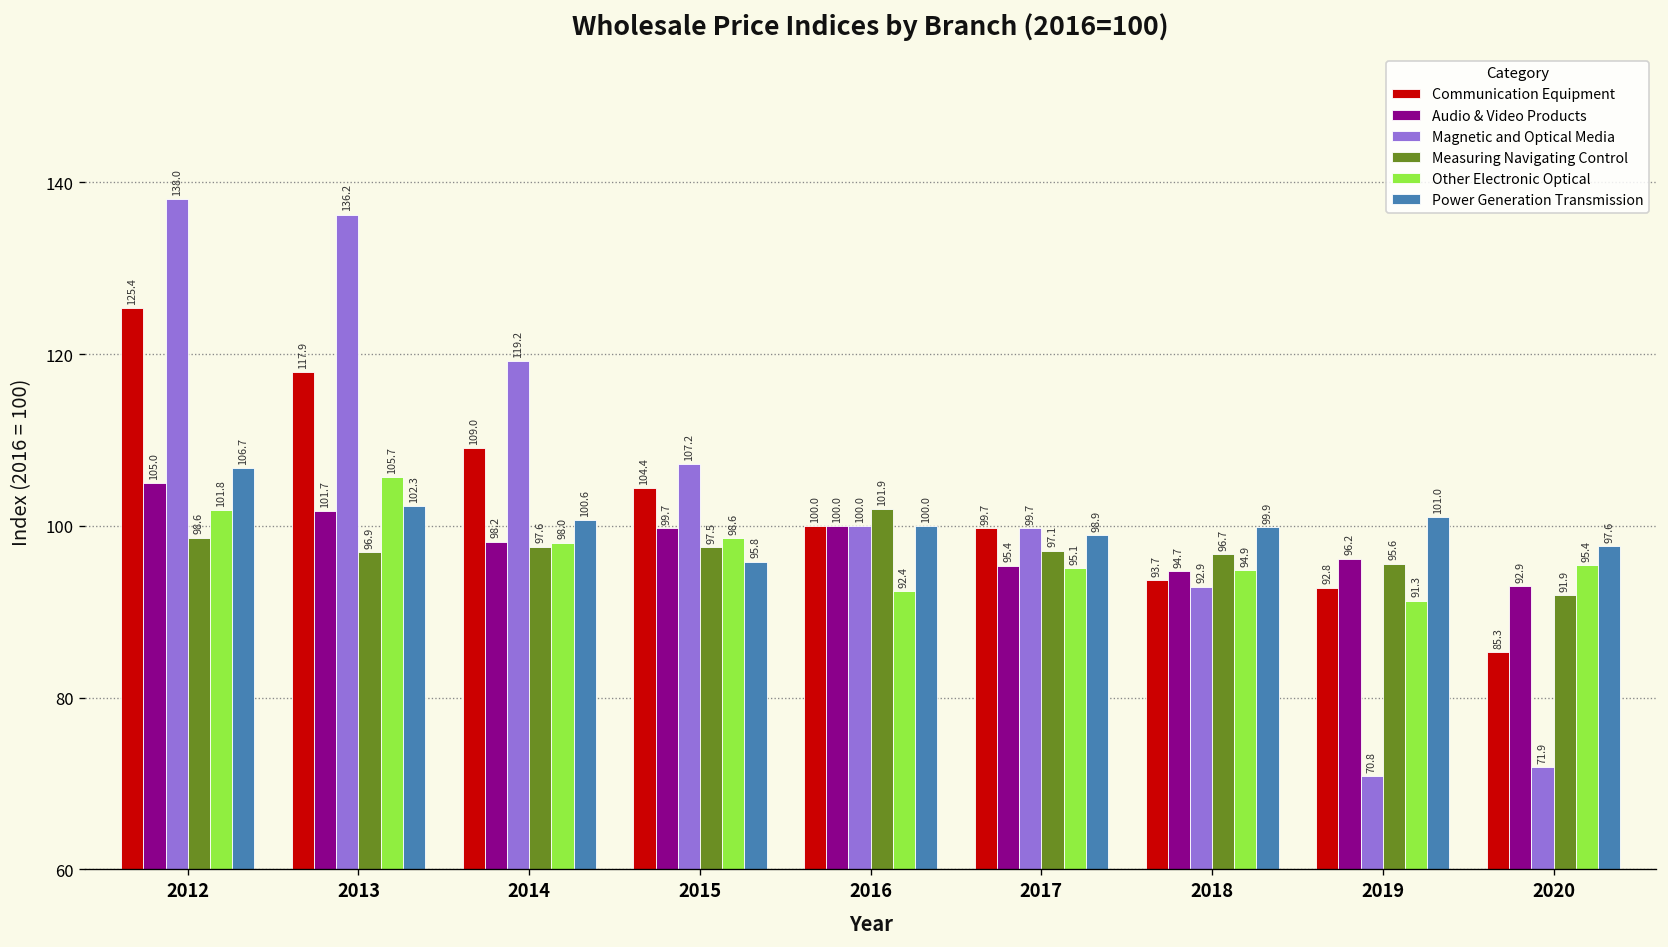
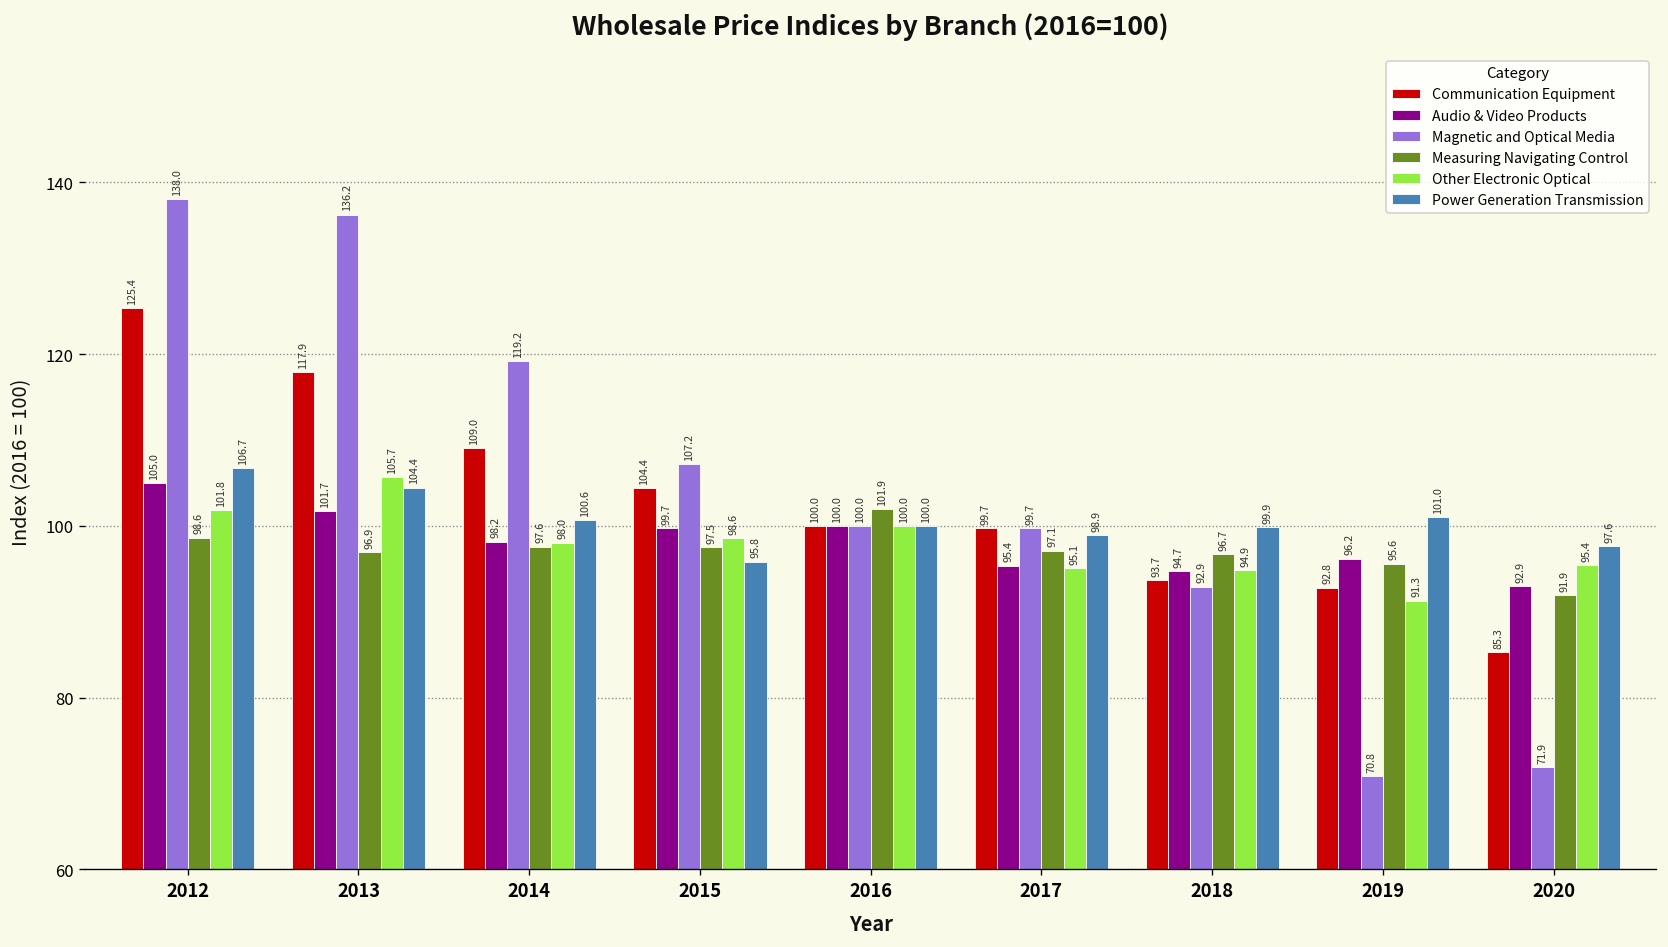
  {
    "Communication Equipment": {
      "2012": 125.4,
      "2013": 117.9,
      "2014": 109.0,
      "2015": 104.4,
      "2016": 100.0,
      "2017": 99.7,
      "2018": 93.7,
      "2019": 92.8,
      "2020": 85.3
    },
    "Audio & Video Products": {
      "2012": 105.0,
      "2013": 101.7,
      "2014": 98.2,
      "2015": 99.7,
      "2016": 100.0,
      "2017": 95.4,
      "2018": 94.7,
      "2019": 96.2,
      "2020": 92.9
    },
    "Magnetic and Optical Media": {
      "2012": 138.0,
      "2013": 136.2,
      "2014": 119.2,
      "2015": 107.2,
      "2016": 100.0,
      "2017": 99.7,
      "2018": 92.9,
      "2019": 70.8,
      "2020": 71.9
    },
    "Measuring Navigating Control": {
      "2012": 98.6,
      "2013": 96.9,
      "2014": 97.6,
      "2015": 97.5,
      "2016": 101.9,
      "2017": 97.1,
      "2018": 96.7,
      "2019": 95.6,
      "2020": 91.9
    },
    "Other Electronic Optical": {
      "2012": 101.8,
      "2013": 105.7,
      "2014": 98.0,
      "2015": 98.6,
-     "2016": 92.4,
+     "2016": 100.0,
      "2017": 95.1,
      "2018": 94.9,
      "2019": 91.3,
      "2020": 95.4
    },
    "Power Generation Transmission": {
      "2012": 106.7,
-     "2013": 102.3,
+     "2013": 104.4,
      "2014": 100.6,
      "2015": 95.8,
      "2016": 100.0,
      "2017": 98.9,
      "2018": 99.9,
      "2019": 101.0,
      "2020": 97.6
    }
  }
